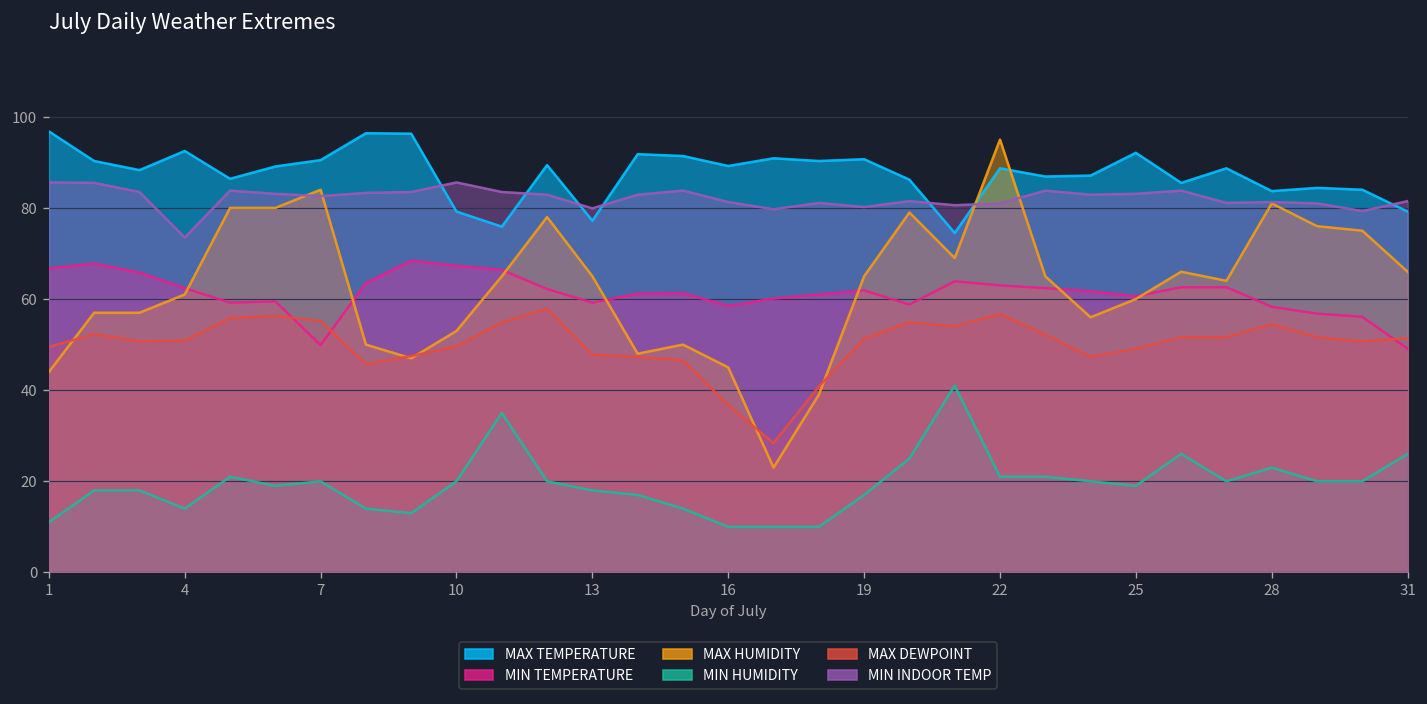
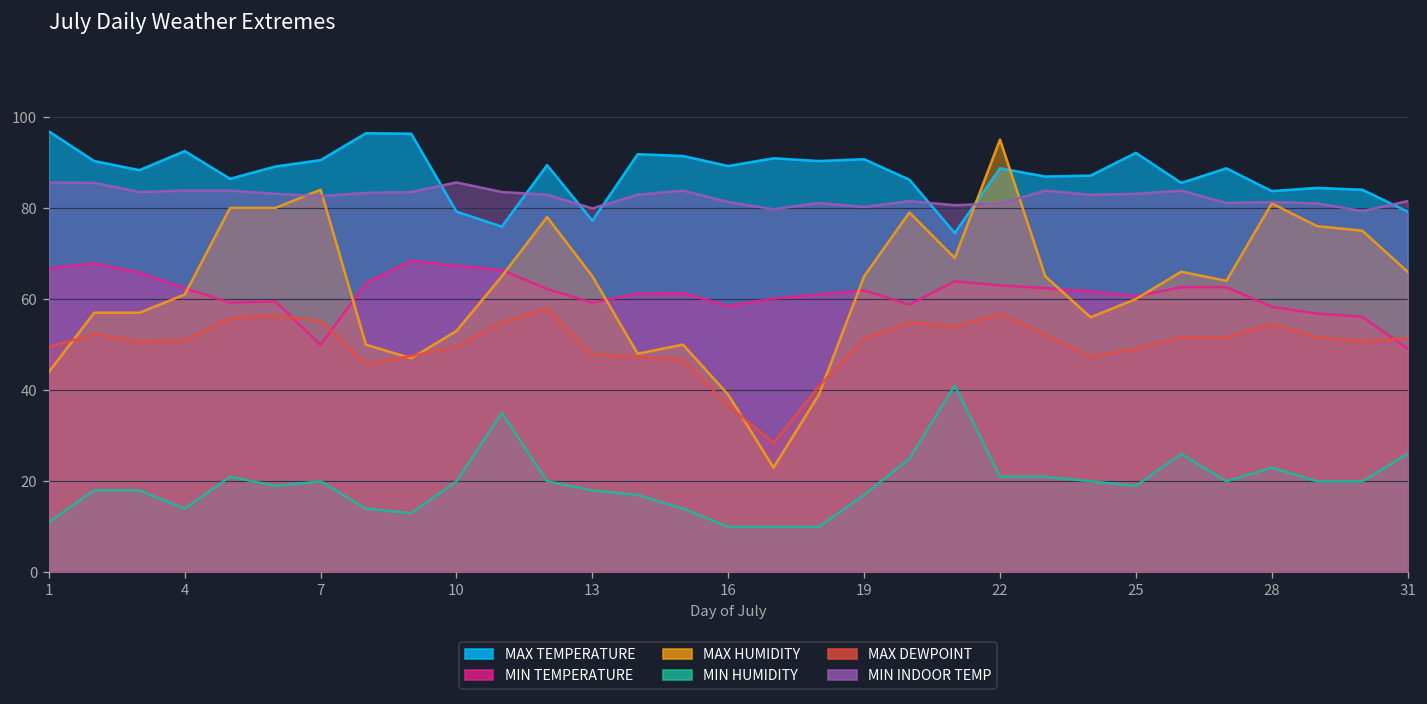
  {
    "MAX TEMPERATURE": {
      "1": 97,
      "4": 93,
      "7": 91,
      "10": 79,
      "13": 77,
      "16": 89,
      "19": 91,
      "22": 89,
      "25": 92,
      "28": 84,
      "31": 79
    },
    "MIN TEMPERATURE": {
      "1": 67,
      "4": 62,
      "7": 50,
      "10": 67,
      "13": 59,
      "16": 59,
      "19": 62,
      "22": 63,
      "28": 58,
      "31": 49
    },
    "MAX HUMIDITY": {
      "1": 44,
      "4": 61,
      "7": 84,
      "10": 53,
      "13": 65,
-     "16": 45,
+     "16": 39,
      "19": 65,
      "22": 95,
      "31": 66
    },
    "MIN HUMIDITY": {
      "1": 11,
      "4": 14,
      "7": 20,
      "10": 20,
      "13": 18,
      "16": 10,
      "19": 17,
      "22": 21,
      "25": 19,
      "28": 23,
      "31": 26
    },
    "MAX DEWPOINT": {
      "1": 50,
      "4": 51,
      "7": 55,
      "10": 50,
      "13": 48,
      "16": 37,
      "19": 51,
      "22": 57,
      "25": 49,
      "28": 55,
      "31": 51
    },
    "MIN INDOOR TEMP": {
      "1": 86,
-     "4": 74,
+     "4": 84,
      "7": 83,
      "10": 86,
      "13": 80,
      "16": 81,
      "19": 80,
      "22": 81,
      "25": 83,
      "31": 82
    }
  }
